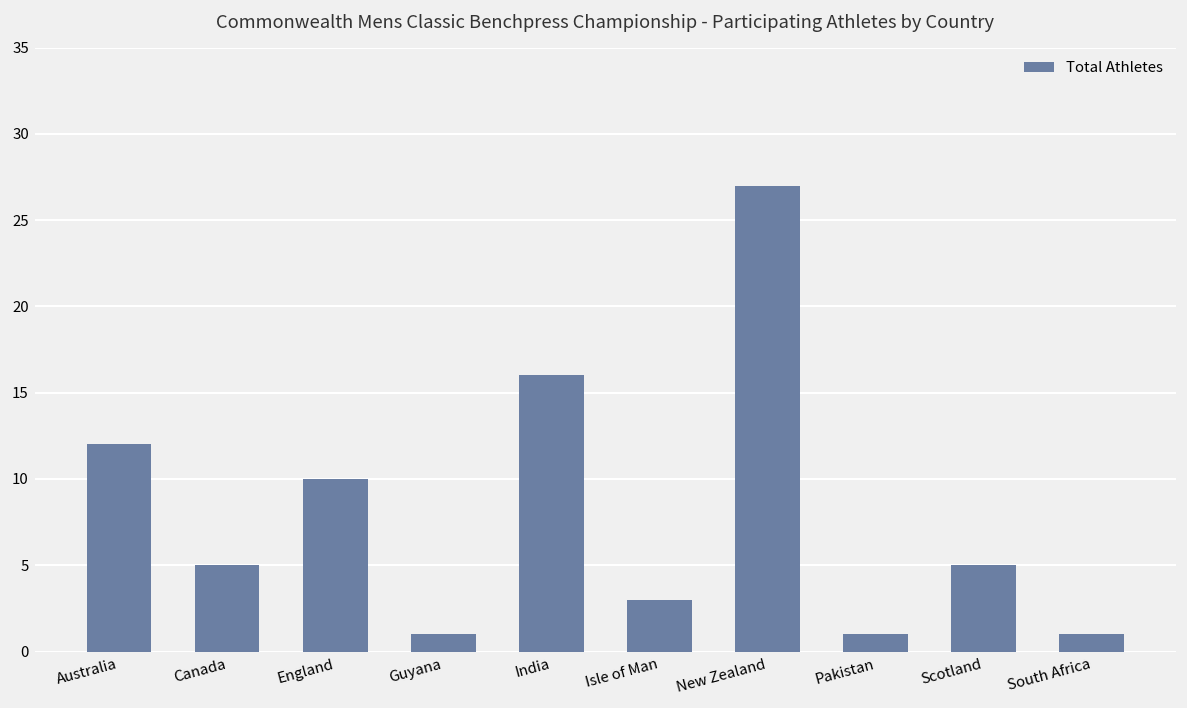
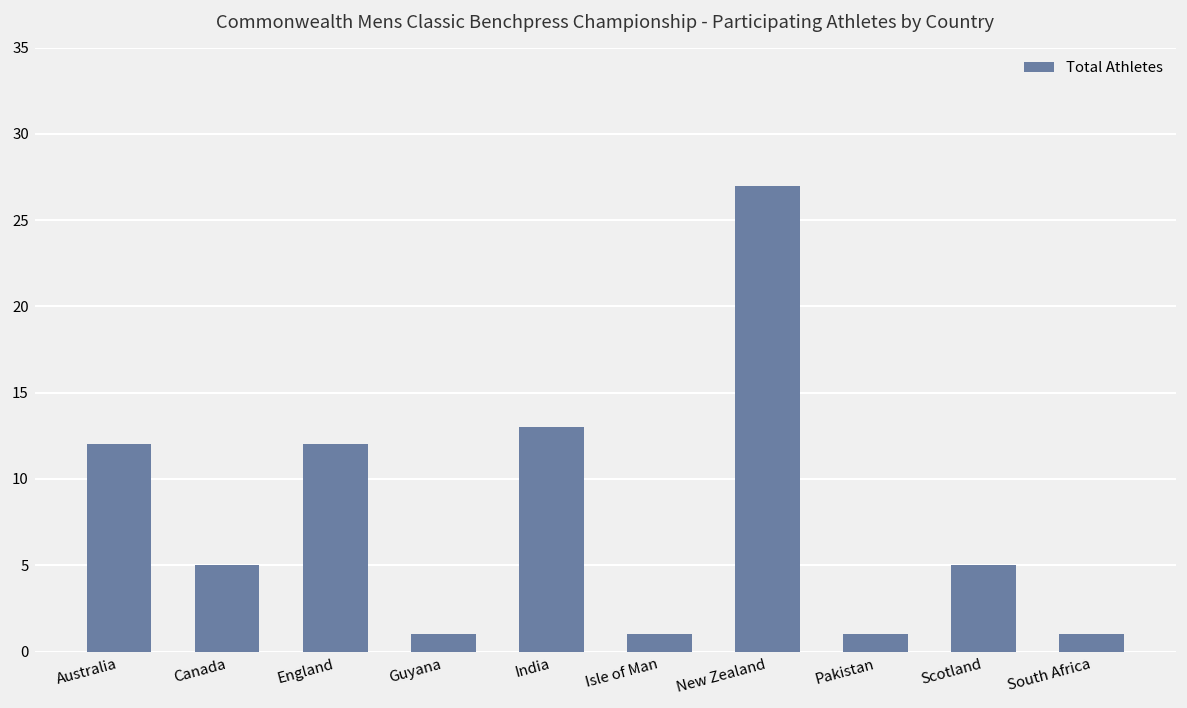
  {
    "Australia": 12,
    "Canada": 5,
-   "England": 10,
+   "England": 12,
    "Guyana": 1,
-   "India": 16,
-   "Isle of Man": 3,
+   "India": 13,
+   "Isle of Man": 1,
    "New Zealand": 27,
    "Pakistan": 1,
    "Scotland": 5,
    "South Africa": 1
  }
